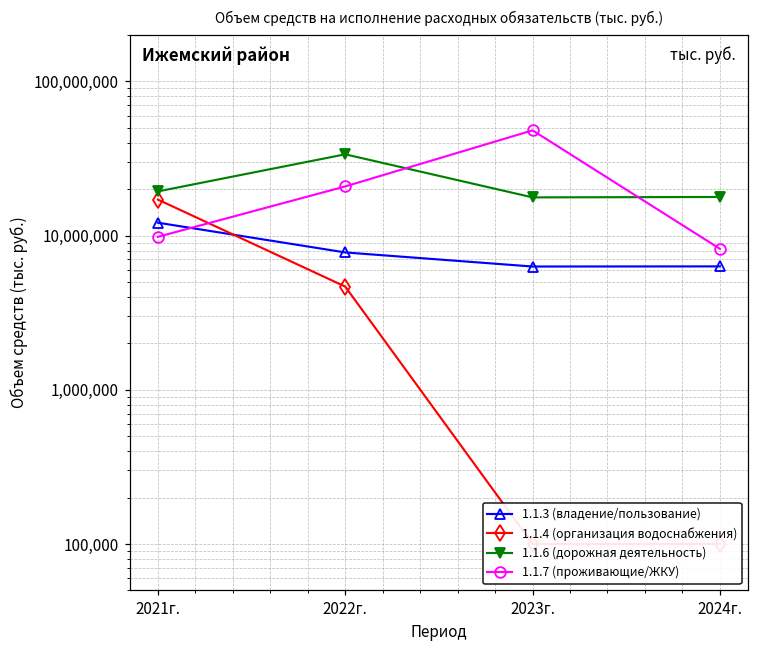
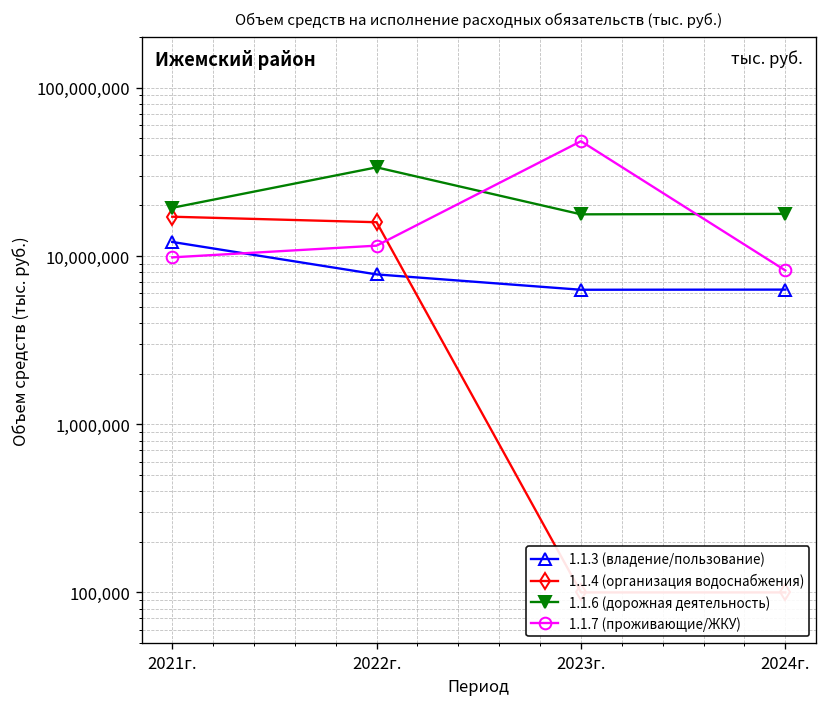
  {
    "1.1.3 (владение/пользование)": {
      "2021г.": "12,000,000",
      "2022г.": "8,000,000",
      "2023г.": "6,000,000",
      "2024г.": "6,000,000"
    },
    "1.1.4 (организация водоснабжения)": {
      "2021г.": "17,000,000",
-     "2022г.": "4,700,000"
+     "2022г.": "16,000,000"
    },
    "1.1.6 (дорожная деятельность)": {
      "2021г.": "19,000,000",
      "2022г.": "34,000,000",
      "2023г.": "18,000,000",
      "2024г.": "18,000,000"
    },
    "1.1.7 (проживающие/ЖКУ)": {
      "2021г.": "10,000,000",
-     "2022г.": "21,000,000",
+     "2022г.": "12,000,000",
      "2023г.": "48,000,000",
      "2024г.": "8,000,000"
    }
  }
